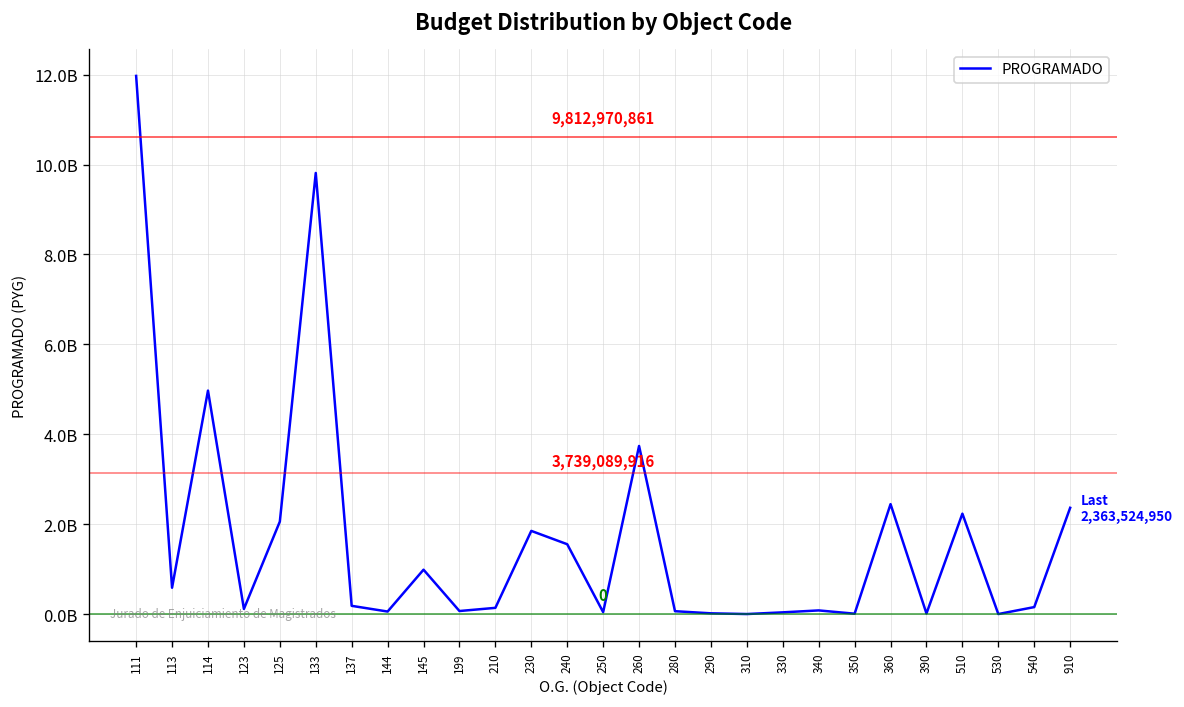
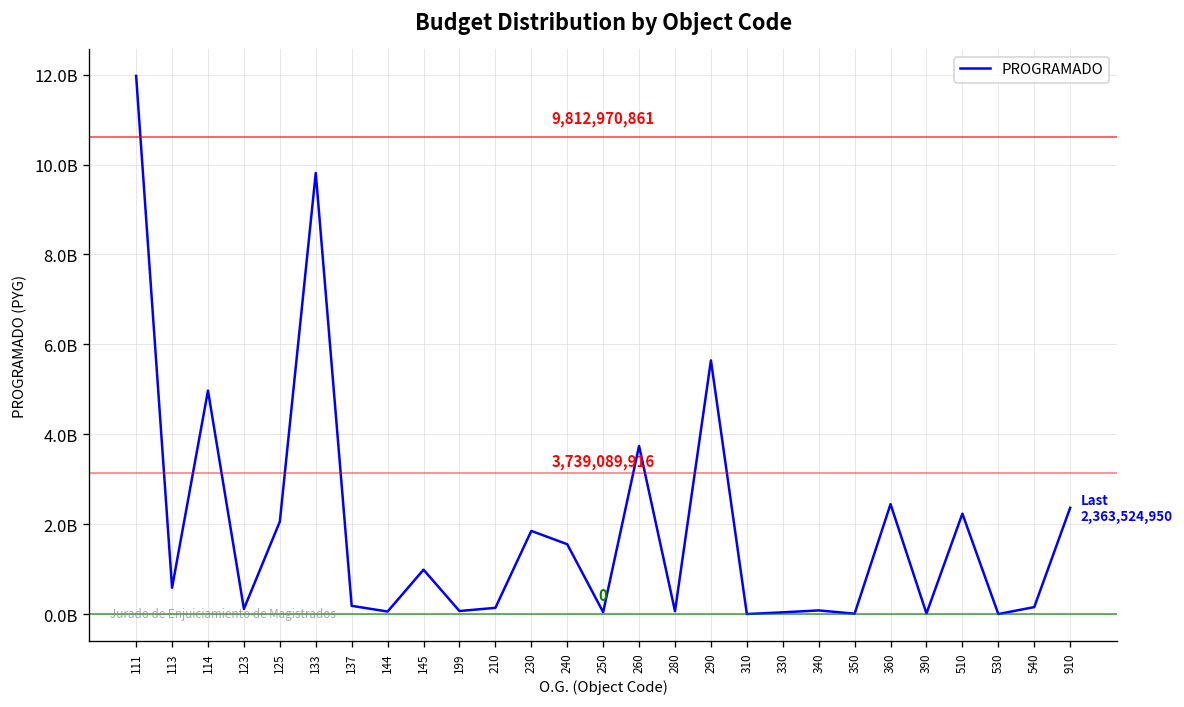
  {
    "111": 12000000000,
    "113": 600000000,
    "114": 5000000000,
    "123": 100000000,
    "125": 2100000000,
    "133": 9800000000,
    "137": 200000000,
    "144": 100000000,
    "145": 1000000000,
    "199": 100000000,
    "210": 100000000,
    "230": 1800000000,
    "240": 1600000000,
    "280": 100000000,
-   "290": 0,
+   "290": 5600000000,
    "310": 0,
    "330": 0,
    "340": 100000000,
    "350": 0,
    "360": 2400000000,
    "390": 0,
    "510": 2200000000,
    "530": 0,
    "540": 200000000
  }
